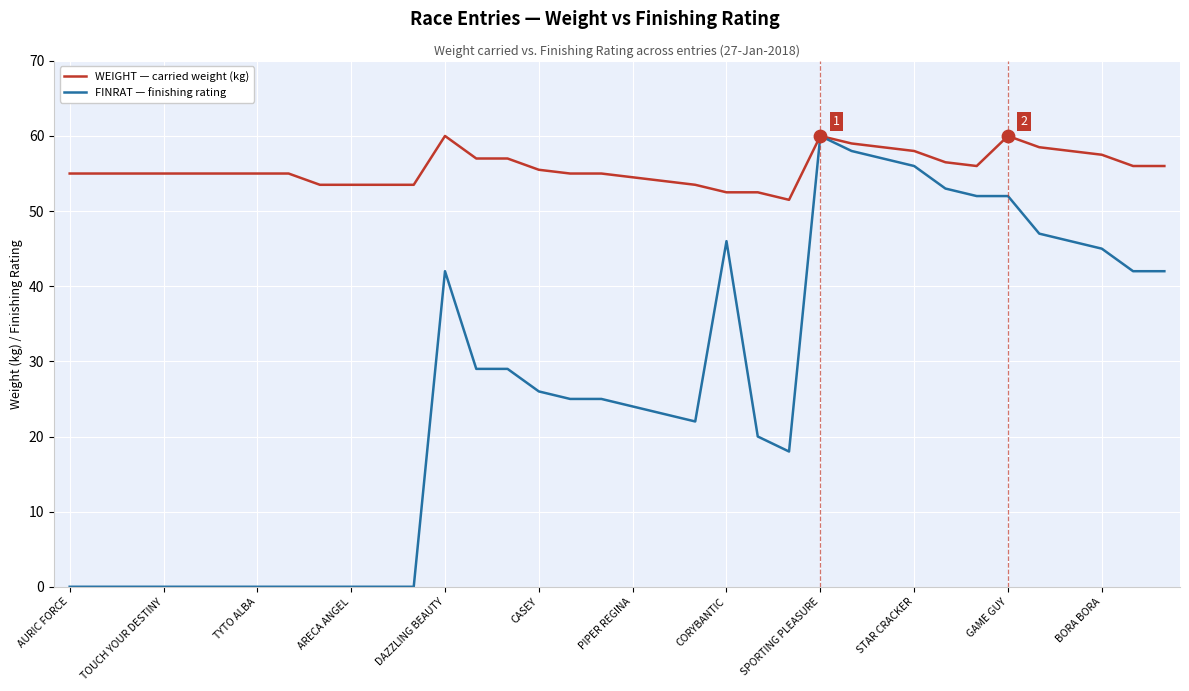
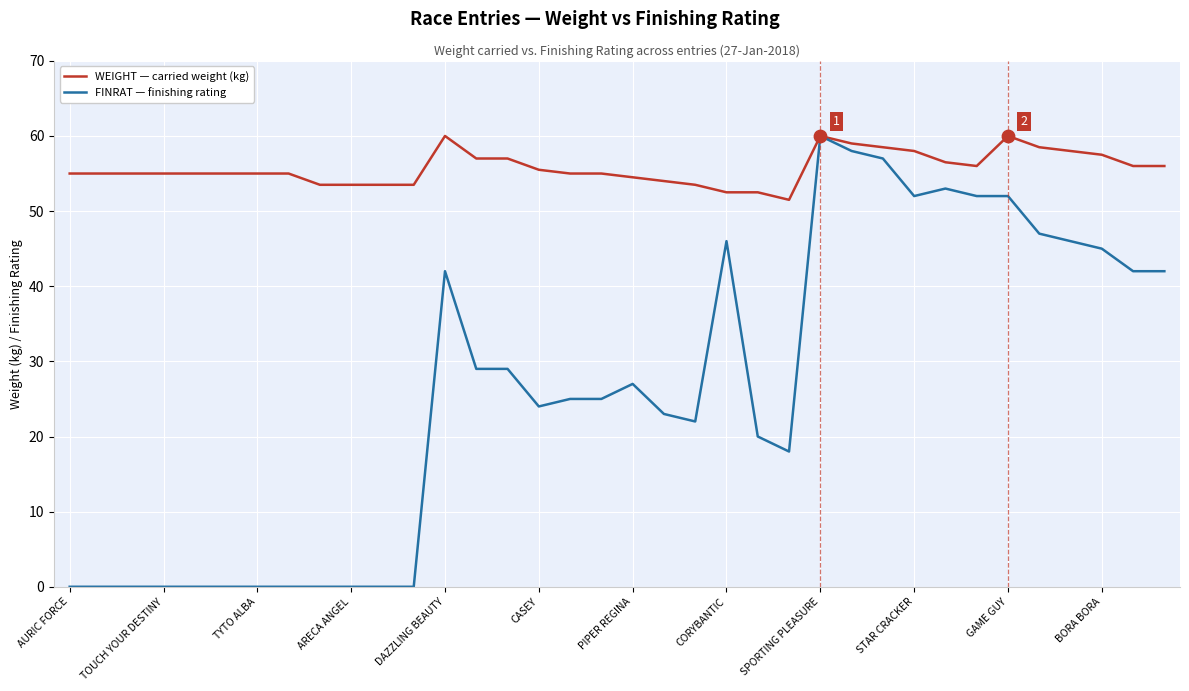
  {
    "FINRAT — finishing rating": {
      "AURIC FORCE": 0,
      "TOUCH YOUR DESTINY": 0,
      "TYTO ALBA": 0,
      "ARECA ANGEL": 0,
      "DAZZLING BEAUTY": 42,
-     "CASEY": 26,
-     "PIPER REGINA": 24,
+     "CASEY": 24,
+     "PIPER REGINA": 27,
      "CORYBANTIC": 46,
-     "STAR CRACKER": 56,
+     "STAR CRACKER": 52,
      "GAME GUY": 52,
      "BORA BORA": 45
    }
  }
